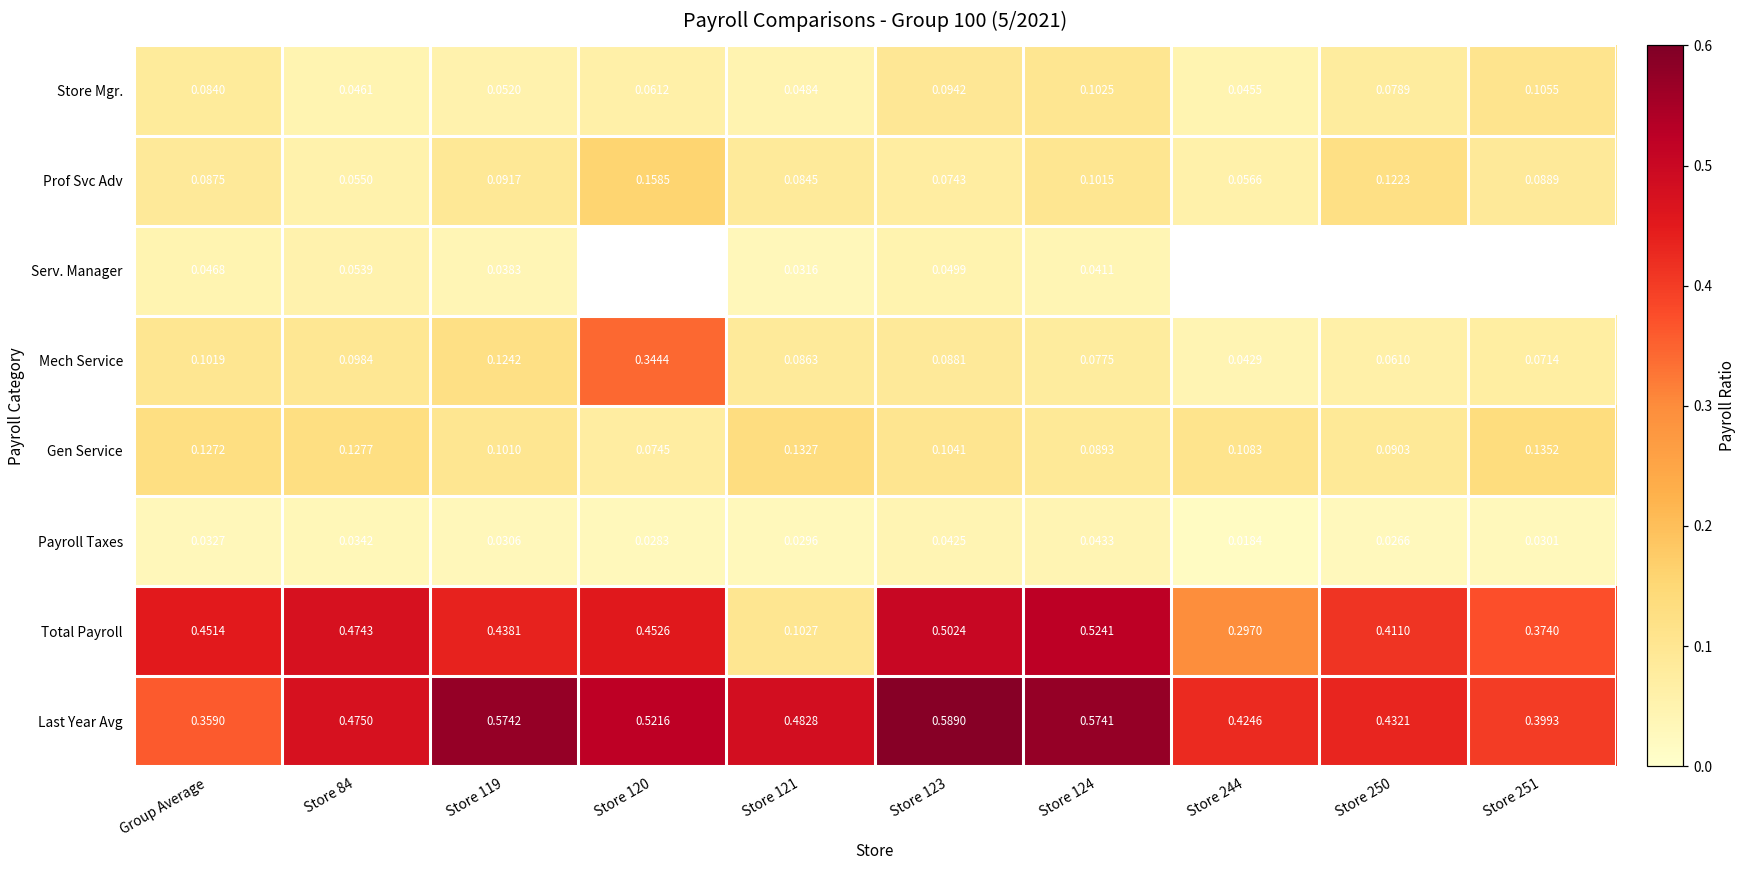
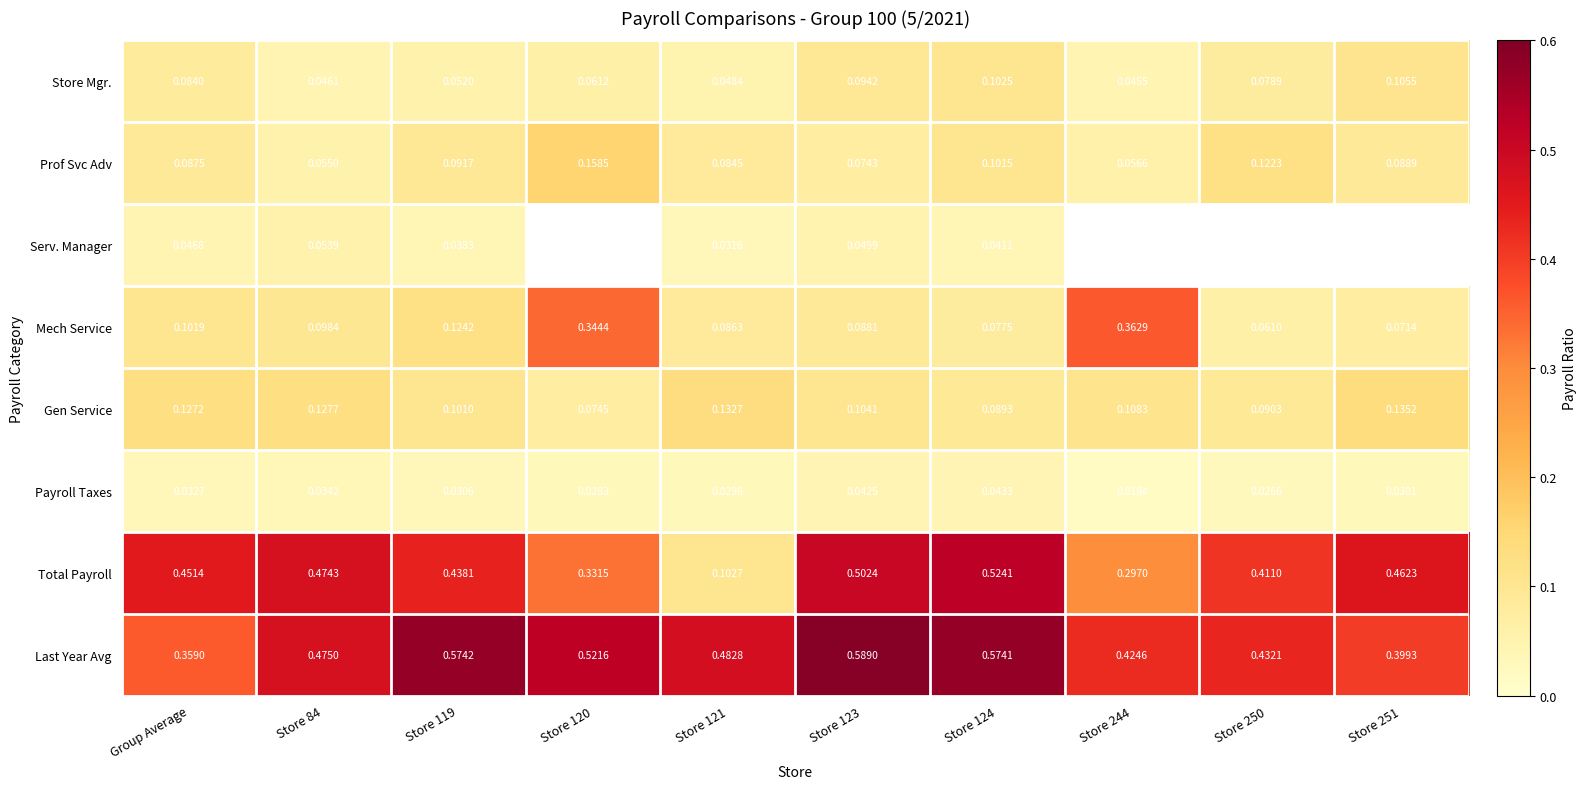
  {
    "Store Mgr.": {
      "Group Average": 0.0840,
      "Store 84": 0.0461,
      "Store 119": 0.0520,
      "Store 120": 0.0612,
      "Store 121": 0.0484,
      "Store 123": 0.0942,
      "Store 124": 0.1025,
      "Store 244": 0.0455,
      "Store 250": 0.0789,
      "Store 251": 0.1055
    },
    "Prof Svc Adv": {
      "Group Average": 0.0875,
      "Store 84": 0.0550,
      "Store 119": 0.0917,
      "Store 120": 0.1585,
      "Store 121": 0.0845,
      "Store 123": 0.0743,
      "Store 124": 0.1015,
      "Store 244": 0.0566,
      "Store 250": 0.1223,
      "Store 251": 0.0889
    },
    "Serv. Manager": {
      "Group Average": 0.0468,
      "Store 84": 0.0539,
      "Store 119": 0.0383,
      "Store 121": 0.0316,
      "Store 123": 0.0499,
      "Store 124": 0.0411
    },
    "Mech Service": {
      "Group Average": 0.1019,
      "Store 84": 0.0984,
      "Store 119": 0.1242,
      "Store 120": 0.3444,
      "Store 121": 0.0863,
      "Store 123": 0.0881,
      "Store 124": 0.0775,
-     "Store 244": 0.0429,
+     "Store 244": 0.3629,
      "Store 250": 0.0610,
      "Store 251": 0.0714
    },
    "Gen Service": {
      "Group Average": 0.1272,
      "Store 84": 0.1277,
      "Store 119": 0.1010,
      "Store 120": 0.0745,
      "Store 121": 0.1327,
      "Store 123": 0.1041,
      "Store 124": 0.0893,
      "Store 244": 0.1083,
      "Store 250": 0.0903,
      "Store 251": 0.1352
    },
    "Payroll Taxes": {
      "Group Average": 0.0327,
      "Store 84": 0.0342,
      "Store 119": 0.0306,
      "Store 120": 0.0283,
      "Store 121": 0.0296,
      "Store 123": 0.0425,
      "Store 124": 0.0433,
      "Store 244": 0.0184,
      "Store 250": 0.0266,
      "Store 251": 0.0301
    },
    "Total Payroll": {
      "Group Average": 0.4514,
      "Store 84": 0.4743,
      "Store 119": 0.4381,
-     "Store 120": 0.4526,
+     "Store 120": 0.3315,
      "Store 121": 0.1027,
      "Store 123": 0.5024,
      "Store 124": 0.5241,
      "Store 244": 0.2970,
      "Store 250": 0.4110,
-     "Store 251": 0.3740
+     "Store 251": 0.4623
    },
    "Last Year Avg": {
      "Group Average": 0.3590,
      "Store 84": 0.4750,
      "Store 119": 0.5742,
      "Store 120": 0.5216,
      "Store 121": 0.4828,
      "Store 123": 0.5890,
      "Store 124": 0.5741,
      "Store 244": 0.4246,
      "Store 250": 0.4321,
      "Store 251": 0.3993
    }
  }
